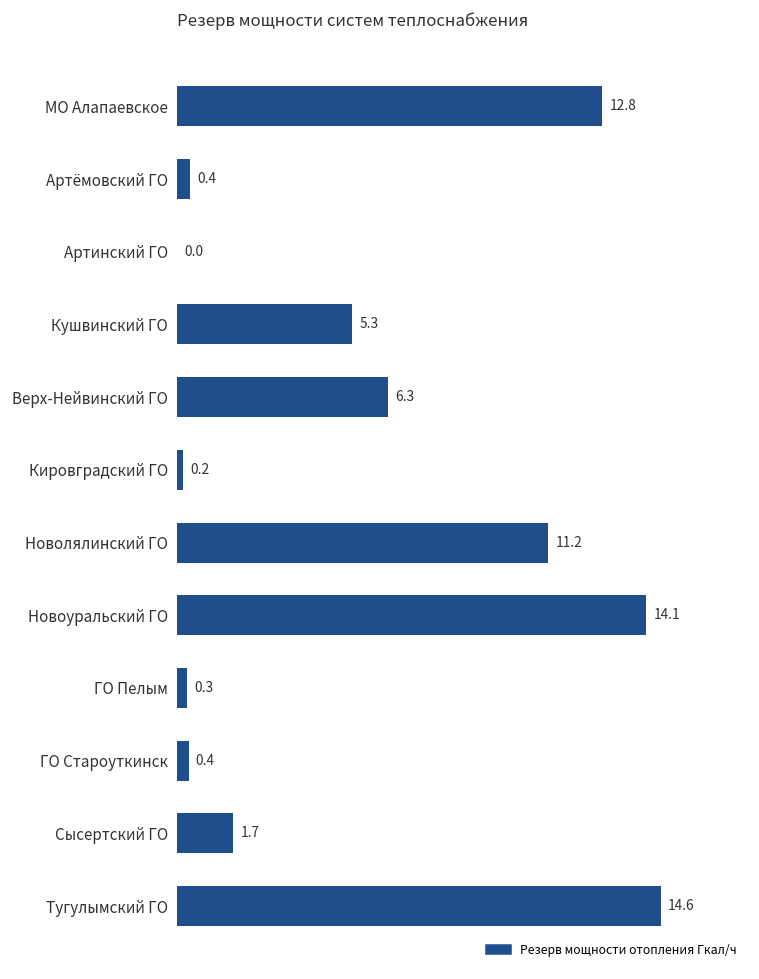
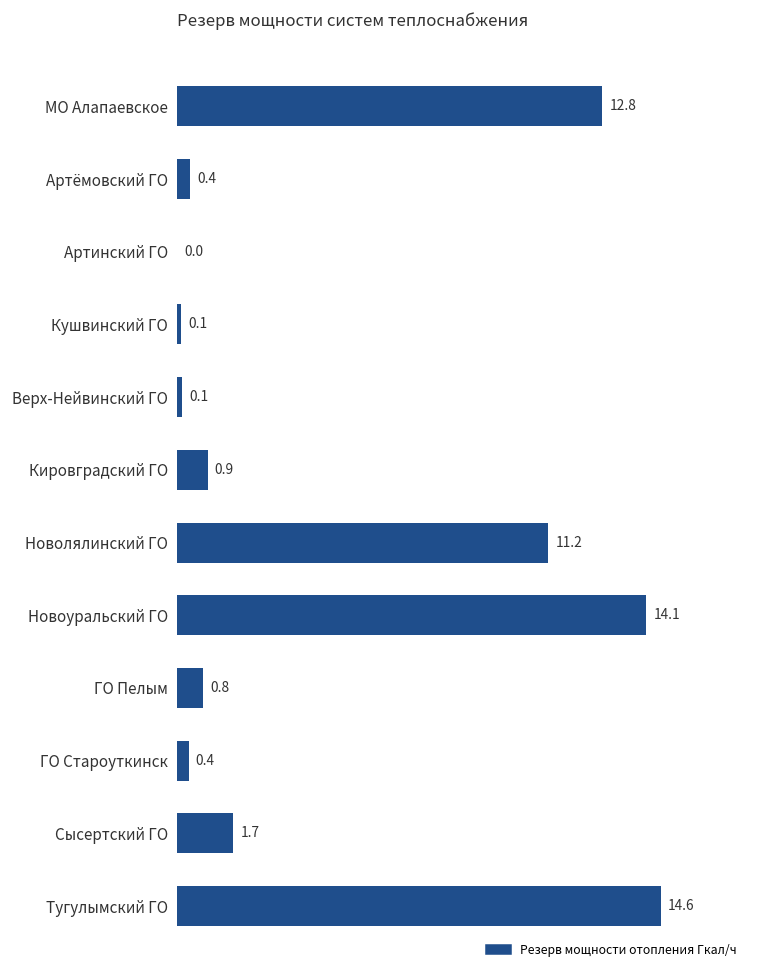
  {
    "МО Алапаевское": 12.8,
    "Артёмовский ГО": 0.4,
    "Артинский ГО": 0.0,
-   "Кушвинский ГО": 5.3,
-   "Верх-Нейвинский ГО": 6.3,
-   "Кировградский ГО": 0.2,
+   "Кушвинский ГО": 0.1,
+   "Верх-Нейвинский ГО": 0.1,
+   "Кировградский ГО": 0.9,
    "Новолялинский ГО": 11.2,
    "Новоуральский ГО": 14.1,
-   "ГО Пелым": 0.3,
+   "ГО Пелым": 0.8,
    "ГО Староуткинск": 0.4,
    "Сысертский ГО": 1.7,
    "Тугулымский ГО": 14.6
  }
